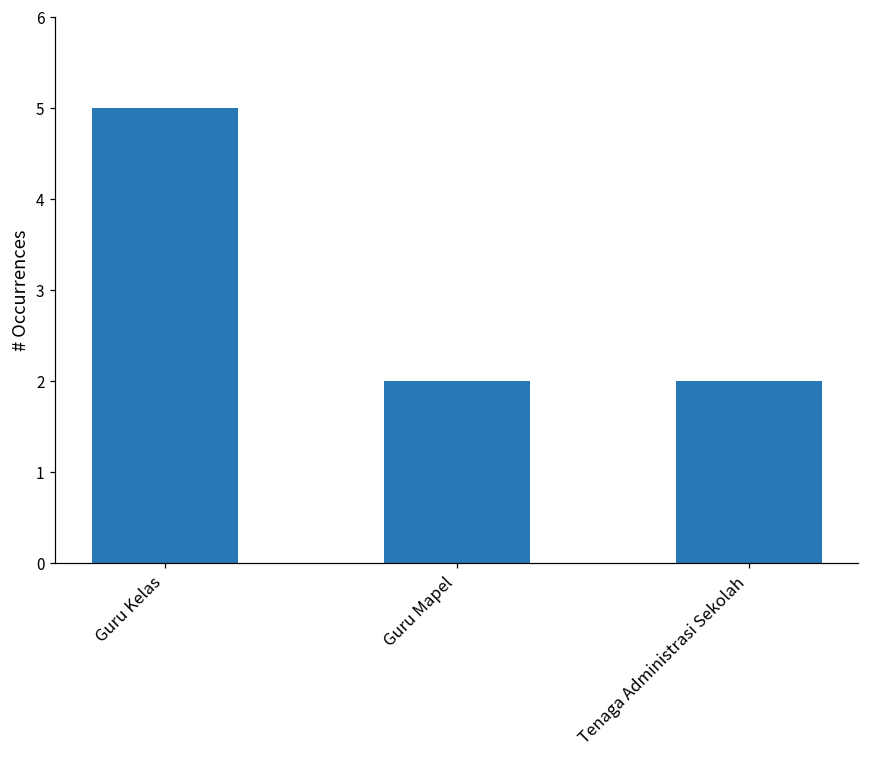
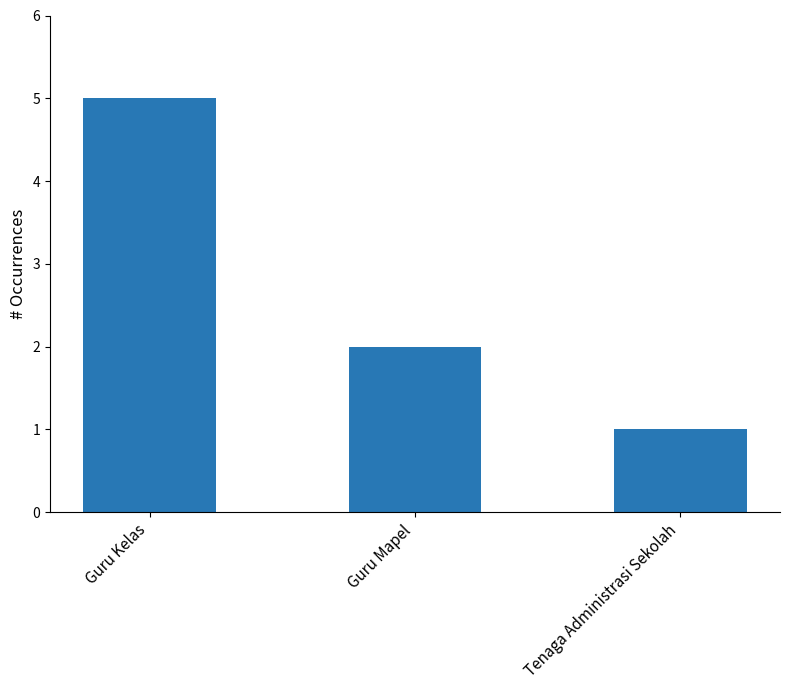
  {
    "Guru Kelas": 5,
    "Guru Mapel": 2,
-   "Tenaga Administrasi Sekolah": 2
+   "Tenaga Administrasi Sekolah": 1
  }
